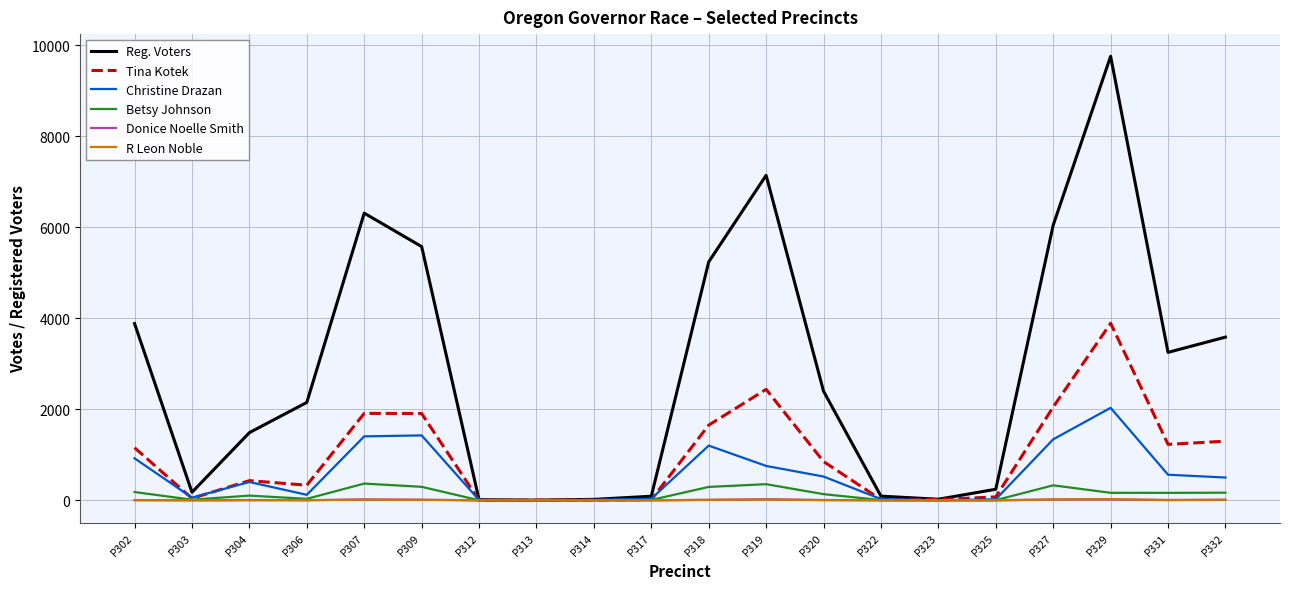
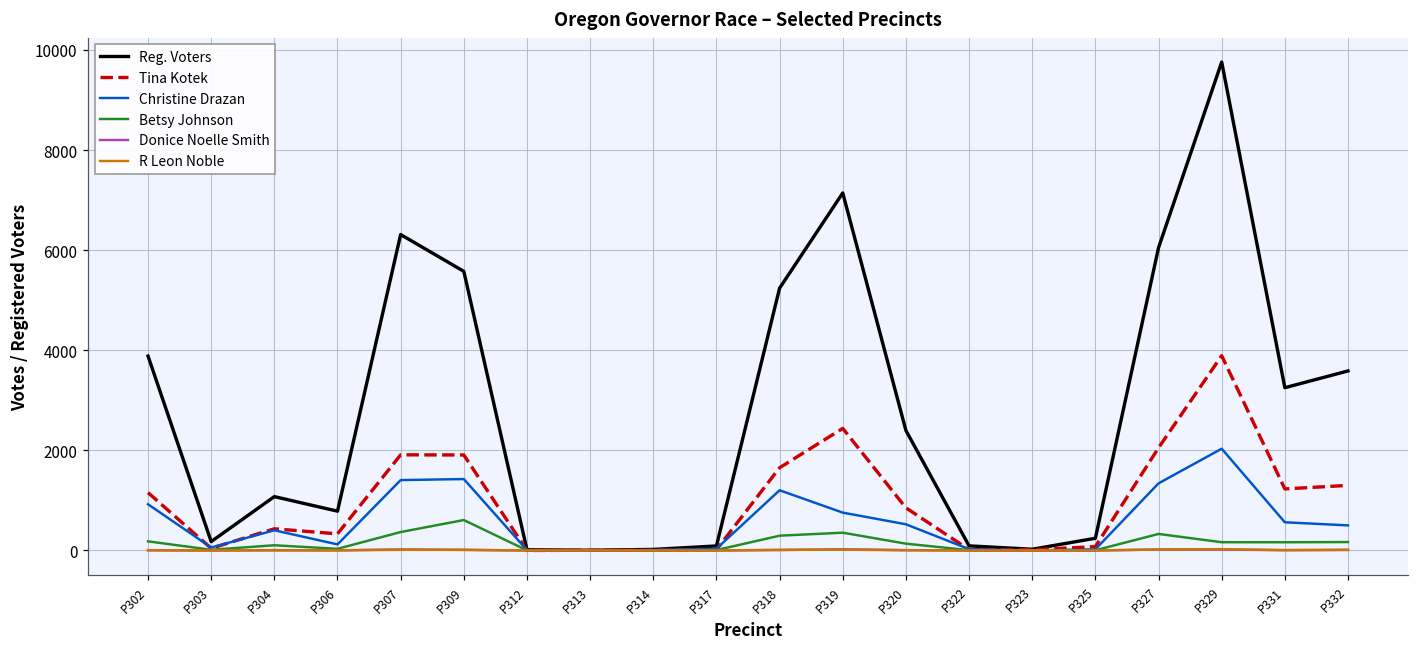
  {
    "Reg. Voters": {
      "P302": 3900,
      "P303": 200,
-     "P304": 1500,
-     "P306": 2200,
+     "P304": 1100,
+     "P306": 800,
      "P307": 6300,
      "P309": 5600,
      "P318": 5200,
      "P319": 7100,
      "P320": 2400,
      "P322": 100,
      "P325": 200,
      "P327": 6000,
      "P329": 9800,
      "P331": 3300,
      "P332": 3600
    },
    "Tina Kotek": {
      "P302": 1200,
      "P306": 300,
      "P307": 1900,
      "P309": 1900,
      "P318": 1700,
      "P319": 2400,
      "P320": 900,
      "P327": 2100,
      "P329": 3900,
      "P331": 1200,
      "P332": 1300
    },
    "Christine Drazan": {
      "P302": 900,
      "P306": 100,
      "P307": 1400,
      "P309": 1400,
      "P318": 1200,
      "P319": 800,
      "P320": 500,
      "P327": 1300,
      "P329": 2000,
      "P331": 600,
      "P332": 500
    },
    "Betsy Johnson": {
      "P302": 200,
      "P304": 100,
      "P307": 400,
-     "P309": 300,
+     "P309": 600,
      "P318": 300,
      "P319": 400,
      "P320": 100,
      "P327": 300,
      "P329": 200,
      "P331": 200,
      "P332": 200
    }
  }
